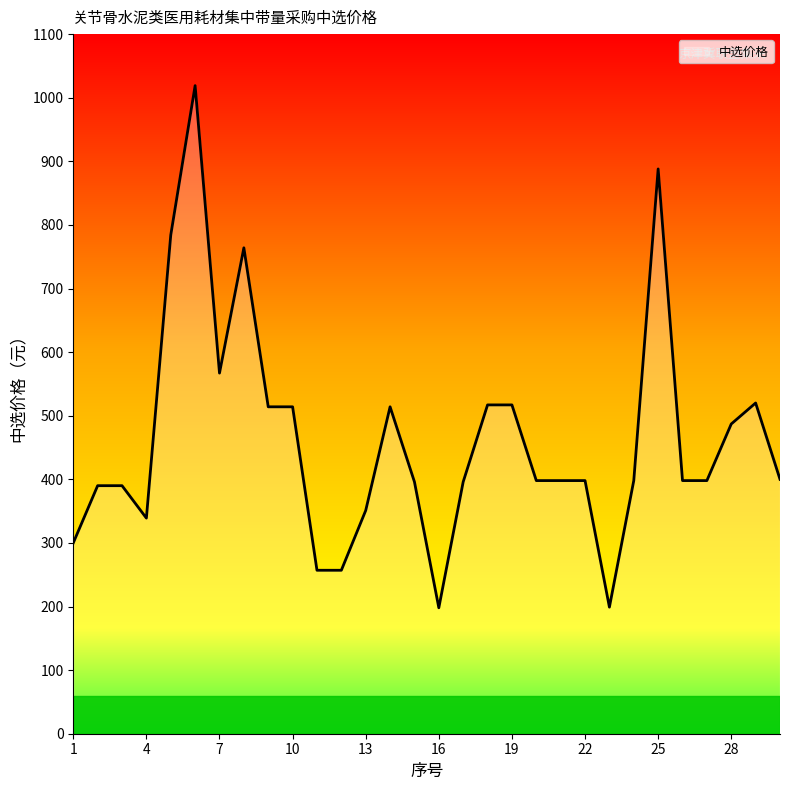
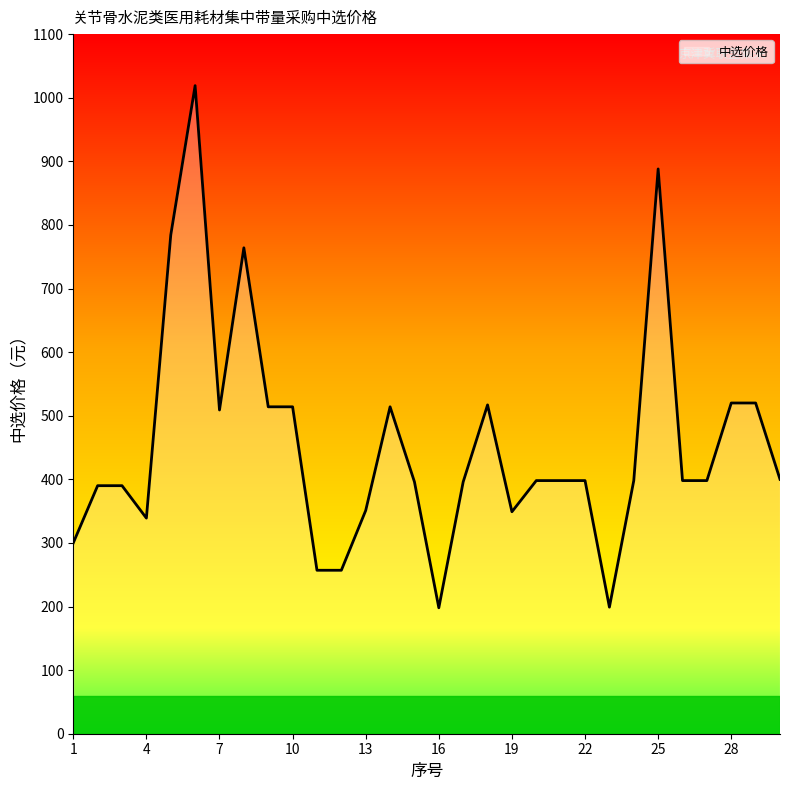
  {
    "1": 300,
    "4": 340,
-   "7": 570,
+   "7": 510,
    "10": 510,
    "13": 350,
    "16": 200,
-   "19": 520,
+   "19": 350,
    "22": 400,
    "25": 890,
-   "28": 490
+   "28": 520
  }
